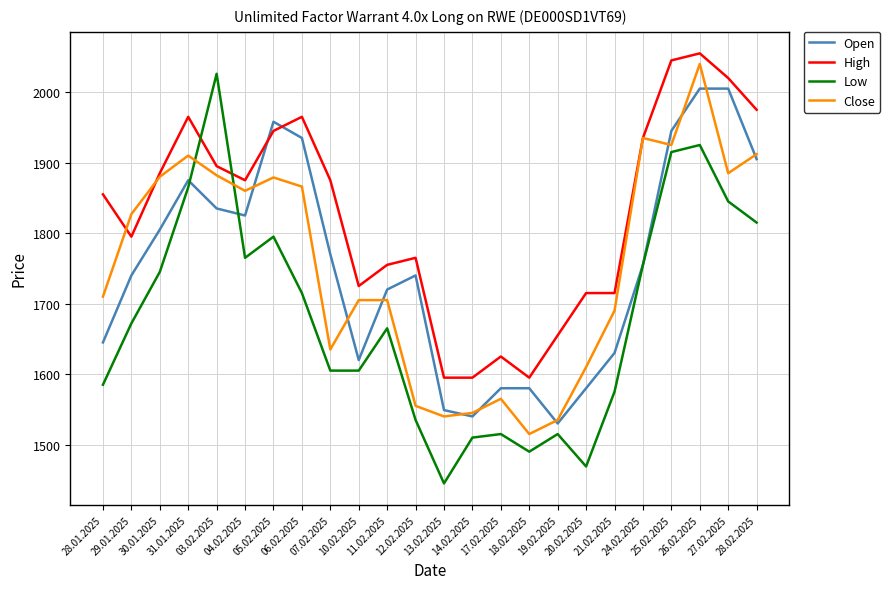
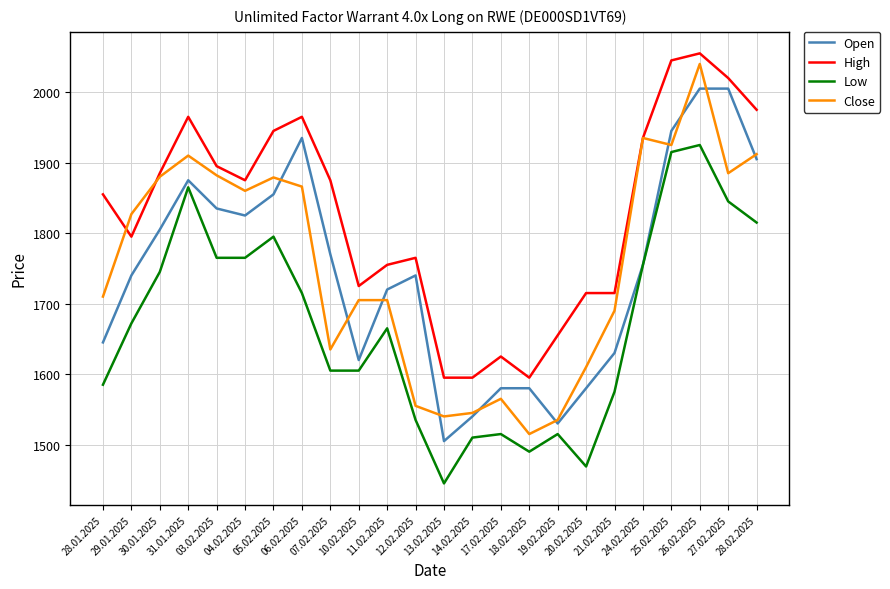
  {
    "Open": {
      "28.01.2025": 1650,
      "29.01.2025": 1740,
      "30.01.2025": 1810,
      "31.01.2025": 1880,
      "03.02.2025": 1840,
      "04.02.2025": 1830,
-     "05.02.2025": 1960,
+     "05.02.2025": 1860,
      "06.02.2025": 1940,
      "07.02.2025": 1770,
      "10.02.2025": 1620,
      "11.02.2025": 1720,
      "12.02.2025": 1740,
-     "13.02.2025": 1550,
+     "13.02.2025": 1510,
      "14.02.2025": 1540,
      "17.02.2025": 1580,
      "18.02.2025": 1580,
      "19.02.2025": 1530,
      "20.02.2025": 1580,
      "21.02.2025": 1630,
      "25.02.2025": 1950,
      "26.02.2025": 2010,
      "27.02.2025": 2010,
      "28.02.2025": 1910
    },
    "High": {
      "28.01.2025": 1860,
      "29.01.2025": 1800,
      "30.01.2025": 1890,
      "31.01.2025": 1970,
      "03.02.2025": 1900,
      "04.02.2025": 1880,
      "05.02.2025": 1950,
      "06.02.2025": 1970,
      "07.02.2025": 1880,
      "10.02.2025": 1730,
      "11.02.2025": 1760,
      "12.02.2025": 1770,
      "13.02.2025": 1600,
      "14.02.2025": 1600,
      "17.02.2025": 1630,
      "18.02.2025": 1600,
      "19.02.2025": 1660,
      "20.02.2025": 1720,
      "21.02.2025": 1720,
      "25.02.2025": 2050,
      "26.02.2025": 2060,
      "27.02.2025": 2020,
      "28.02.2025": 1980
    },
    "Low": {
      "28.01.2025": 1590,
      "29.01.2025": 1670,
      "30.01.2025": 1750,
      "31.01.2025": 1870,
-     "03.02.2025": 2030,
+     "03.02.2025": 1770,
      "04.02.2025": 1770,
      "05.02.2025": 1800,
      "06.02.2025": 1720,
      "07.02.2025": 1610,
      "10.02.2025": 1610,
      "11.02.2025": 1670,
      "12.02.2025": 1540,
      "13.02.2025": 1450,
      "14.02.2025": 1510,
      "17.02.2025": 1520,
      "18.02.2025": 1490,
      "19.02.2025": 1520,
      "20.02.2025": 1470,
      "21.02.2025": 1580,
      "25.02.2025": 1920,
      "26.02.2025": 1930,
      "27.02.2025": 1850,
      "28.02.2025": 1820
    },
    "Close": {
      "28.01.2025": 1710,
      "29.01.2025": 1830,
      "30.01.2025": 1880,
      "31.01.2025": 1910,
      "03.02.2025": 1880,
      "04.02.2025": 1860,
      "05.02.2025": 1880,
      "06.02.2025": 1870,
      "07.02.2025": 1640,
      "10.02.2025": 1710,
      "11.02.2025": 1710,
      "12.02.2025": 1560,
      "13.02.2025": 1540,
      "14.02.2025": 1550,
      "17.02.2025": 1570,
      "18.02.2025": 1520,
      "19.02.2025": 1540,
      "20.02.2025": 1610,
      "21.02.2025": 1690,
      "25.02.2025": 1930,
      "26.02.2025": 2040,
      "27.02.2025": 1890,
      "28.02.2025": 1910
    }
  }
